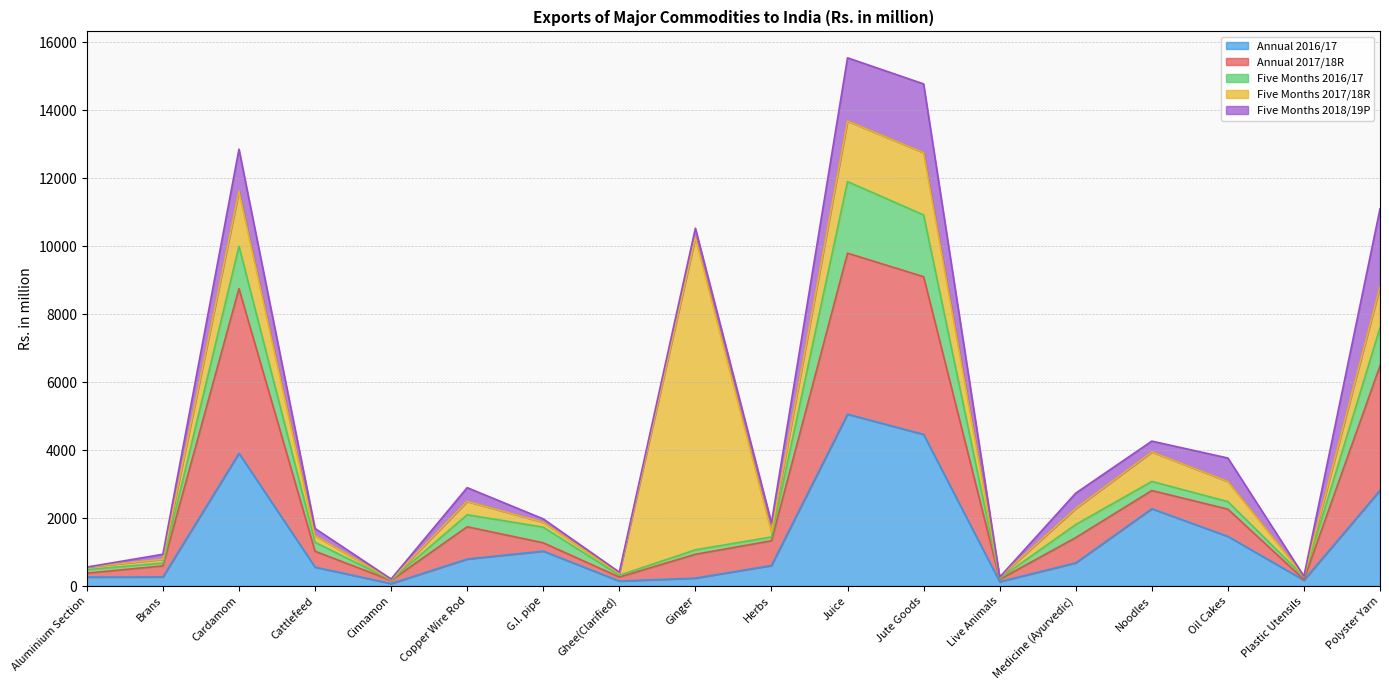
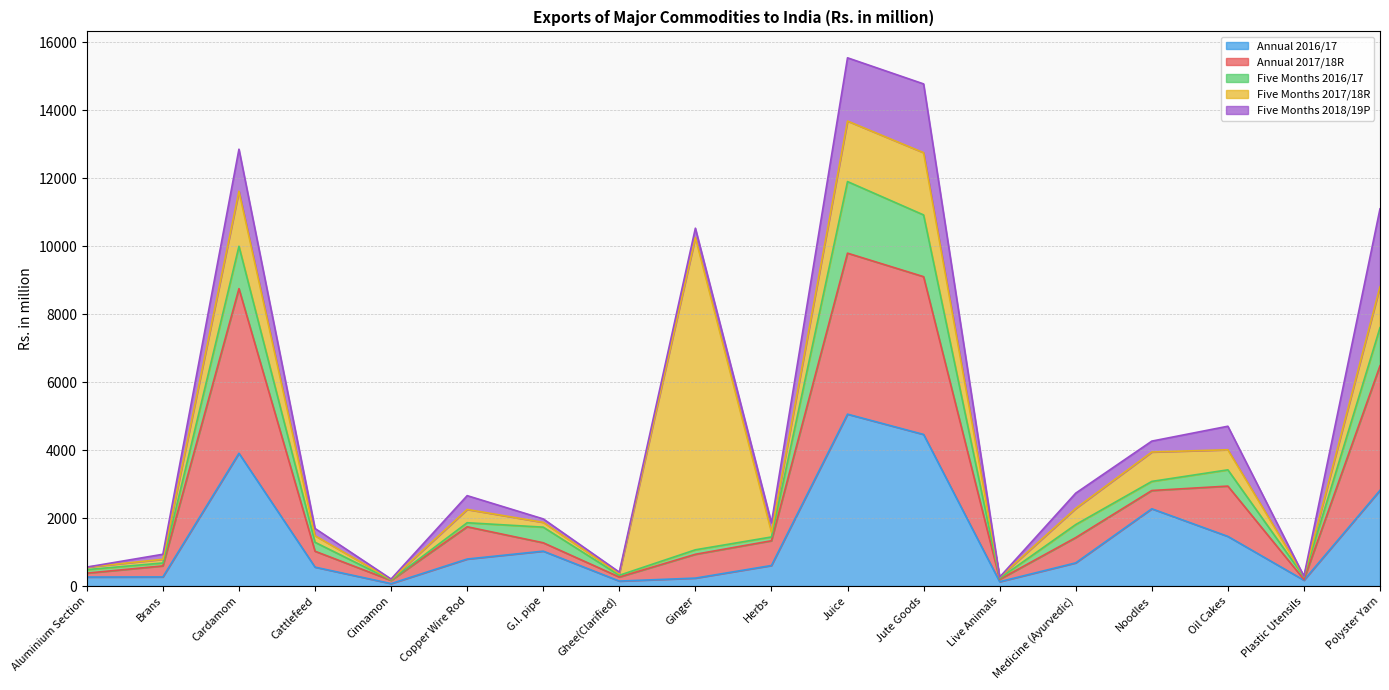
  {
    "Annual 2016/17": {
      "Aluminium Section": 300,
      "Brans": 300,
      "Cardamom": 3900,
      "Cattlefeed": 600,
      "Cinnamon": 100,
      "Copper Wire Rod": 800,
      "G.I. pipe": 1000,
      "Ghee(Clarified)": 100,
      "Ginger": 200,
      "Herbs": 600,
      "Juice": 5100,
      "Jute Goods": 4500,
      "Medicine (Ayurvedic)": 700,
      "Noodles": 2300,
      "Oil Cakes": 1500,
      "Polyster Yarn": 2800
    },
    "Annual 2017/18R": {
      "Aluminium Section": 100,
      "Brans": 300,
      "Cardamom": 4800,
      "Cattlefeed": 500,
      "Copper Wire Rod": 1000,
      "G.I. pipe": 200,
      "Ginger": 700,
      "Herbs": 700,
      "Juice": 4700,
      "Jute Goods": 4600,
      "Medicine (Ayurvedic)": 700,
      "Noodles": 500,
-     "Oil Cakes": 800,
+     "Oil Cakes": 1500,
      "Polyster Yarn": 3700
    },
    "Five Months 2016/17": {
      "Brans": 100,
      "Cardamom": 1200,
      "Cattlefeed": 300,
-     "Copper Wire Rod": 400,
+     "Copper Wire Rod": 100,
      "G.I. pipe": 500,
      "Ginger": 100,
      "Herbs": 100,
      "Juice": 2100,
      "Jute Goods": 1800,
      "Medicine (Ayurvedic)": 400,
      "Noodles": 300,
-     "Oil Cakes": 200,
+     "Oil Cakes": 500,
      "Polyster Yarn": 1100
    },
    "Five Months 2017/18R": {
      "Brans": 100,
      "Cardamom": 1600,
      "Cattlefeed": 200,
      "Copper Wire Rod": 400,
      "G.I. pipe": 100,
      "Ginger": 9200,
      "Herbs": 100,
      "Juice": 1800,
      "Jute Goods": 1800,
      "Medicine (Ayurvedic)": 500,
      "Noodles": 900,
      "Oil Cakes": 600,
      "Polyster Yarn": 1200
    },
    "Five Months 2018/19P": {
      "Brans": 100,
      "Cardamom": 1200,
      "Cattlefeed": 200,
      "Copper Wire Rod": 400,
      "G.I. pipe": 100,
      "Ginger": 300,
      "Herbs": 300,
      "Juice": 1900,
      "Jute Goods": 2000,
      "Medicine (Ayurvedic)": 500,
      "Noodles": 300,
      "Oil Cakes": 700,
      "Polyster Yarn": 2300
    }
  }
